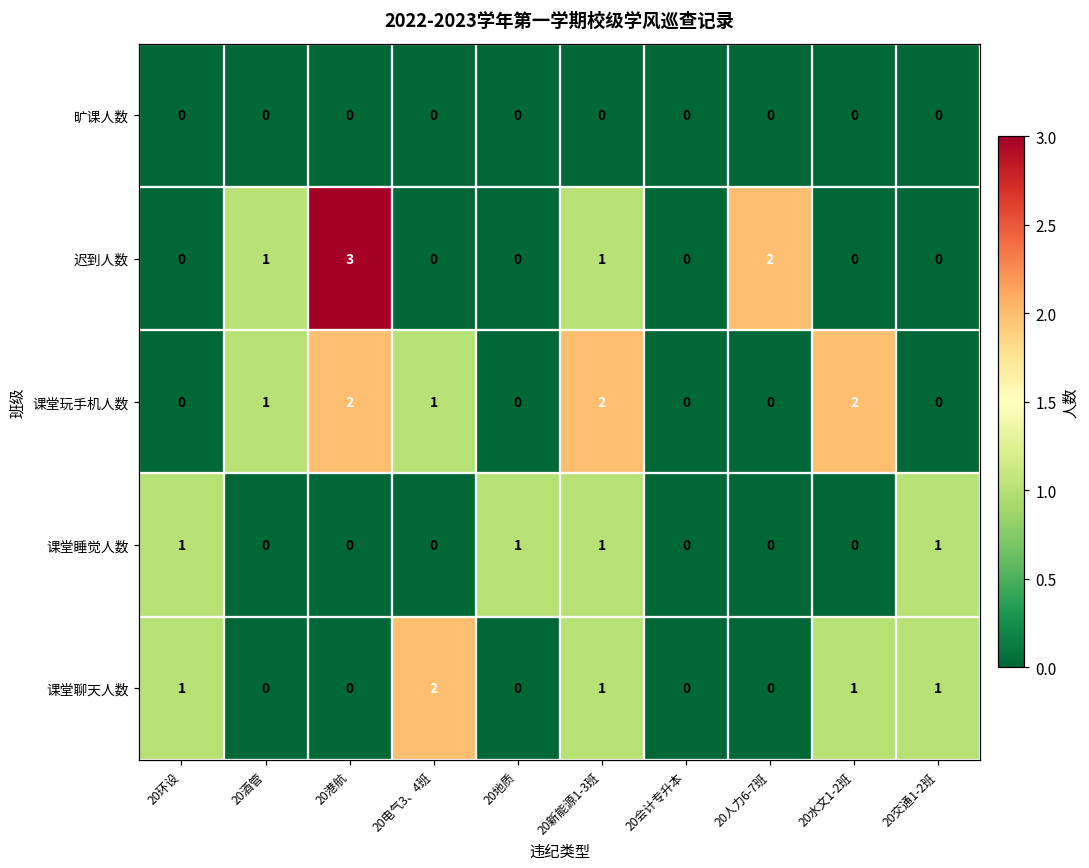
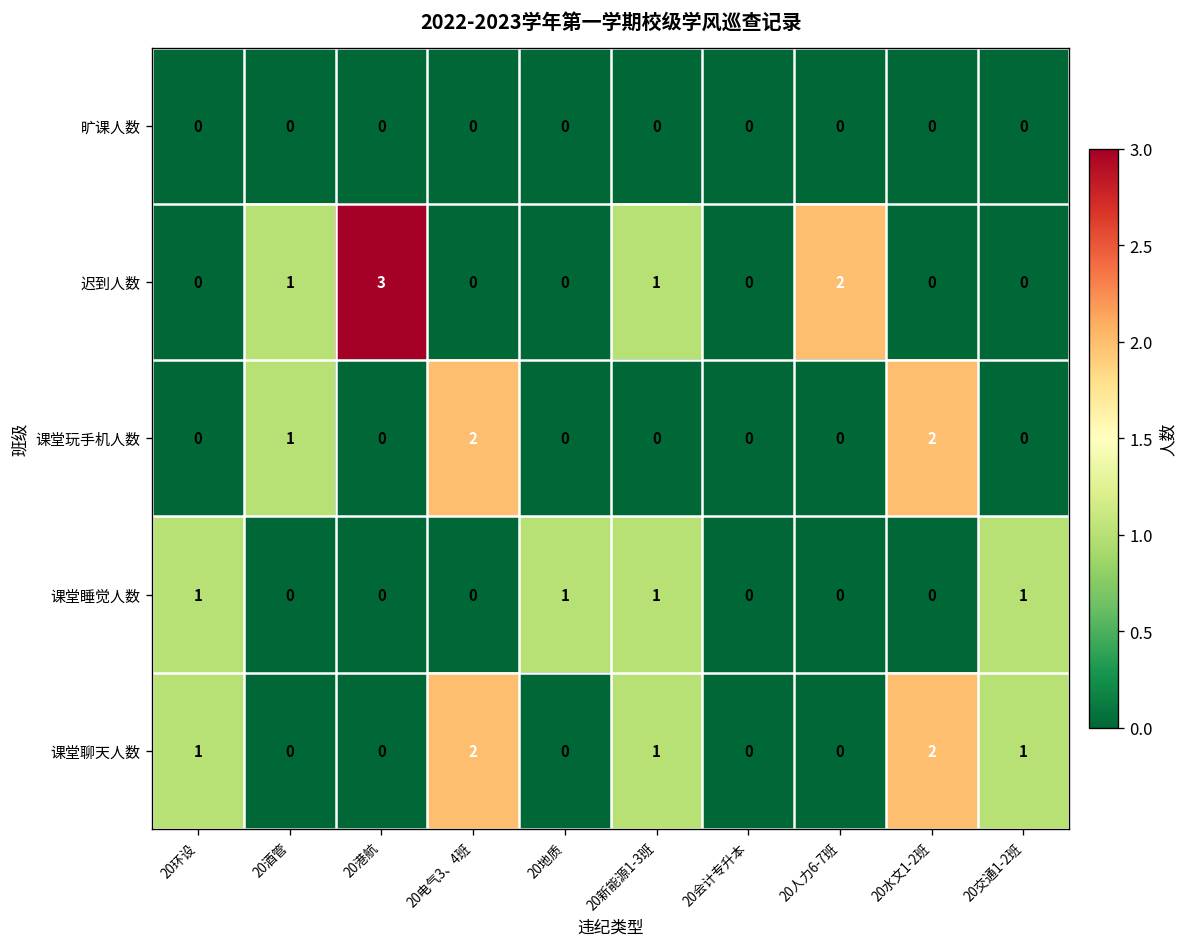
  {
    "旷课人数": {
      "20环设": 0,
      "20酒管": 0,
      "20港航": 0,
      "20电气3、4班": 0,
      "20地质": 0,
      "20新能源1-3班": 0,
      "20会计专升本": 0,
      "20人力6-7班": 0,
      "20水文1-2班": 0,
      "20交通1-2班": 0
    },
    "迟到人数": {
      "20环设": 0,
      "20酒管": 1,
      "20港航": 3,
      "20电气3、4班": 0,
      "20地质": 0,
      "20新能源1-3班": 1,
      "20会计专升本": 0,
      "20人力6-7班": 2,
      "20水文1-2班": 0,
      "20交通1-2班": 0
    },
    "课堂玩手机人数": {
      "20环设": 0,
      "20酒管": 1,
-     "20港航": 2,
-     "20电气3、4班": 1,
+     "20港航": 0,
+     "20电气3、4班": 2,
      "20地质": 0,
-     "20新能源1-3班": 2,
+     "20新能源1-3班": 0,
      "20会计专升本": 0,
      "20人力6-7班": 0,
      "20水文1-2班": 2,
      "20交通1-2班": 0
    },
    "课堂睡觉人数": {
      "20环设": 1,
      "20酒管": 0,
      "20港航": 0,
      "20电气3、4班": 0,
      "20地质": 1,
      "20新能源1-3班": 1,
      "20会计专升本": 0,
      "20人力6-7班": 0,
      "20水文1-2班": 0,
      "20交通1-2班": 1
    },
    "课堂聊天人数": {
      "20环设": 1,
      "20酒管": 0,
      "20港航": 0,
      "20电气3、4班": 2,
      "20地质": 0,
      "20新能源1-3班": 1,
      "20会计专升本": 0,
      "20人力6-7班": 0,
-     "20水文1-2班": 1,
+     "20水文1-2班": 2,
      "20交通1-2班": 1
    }
  }
